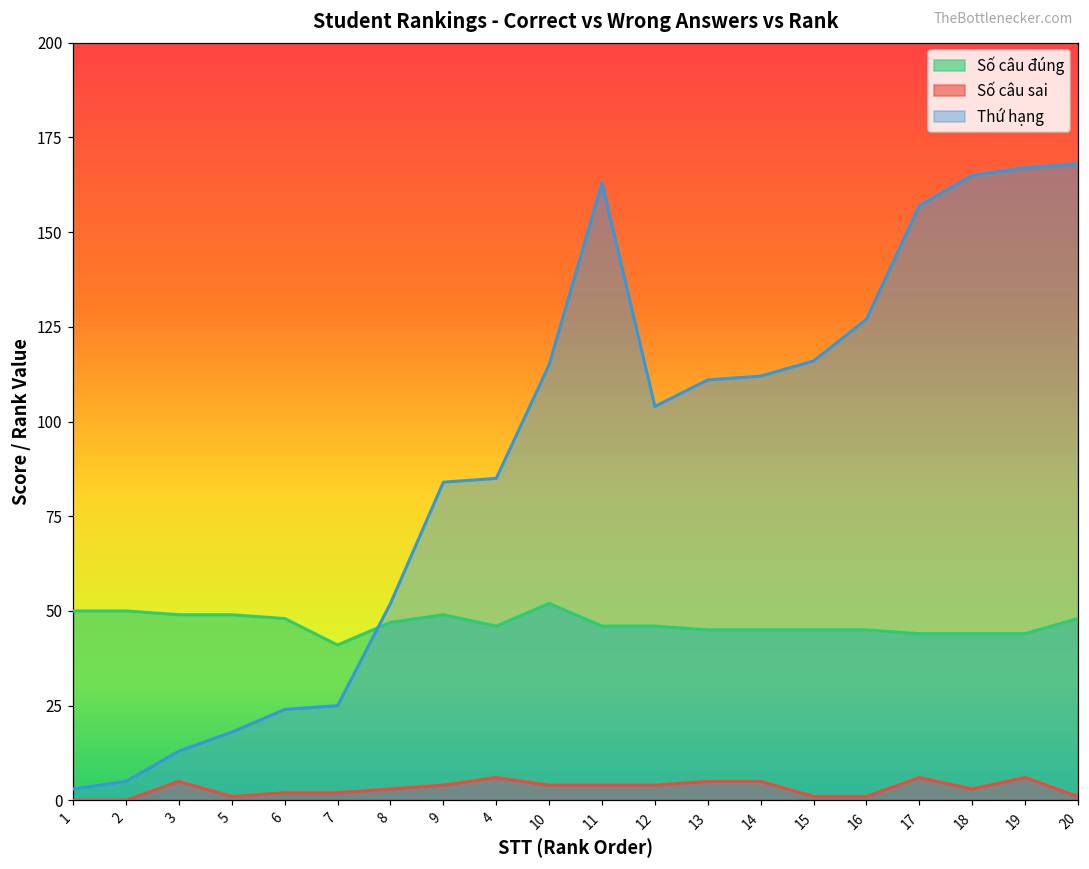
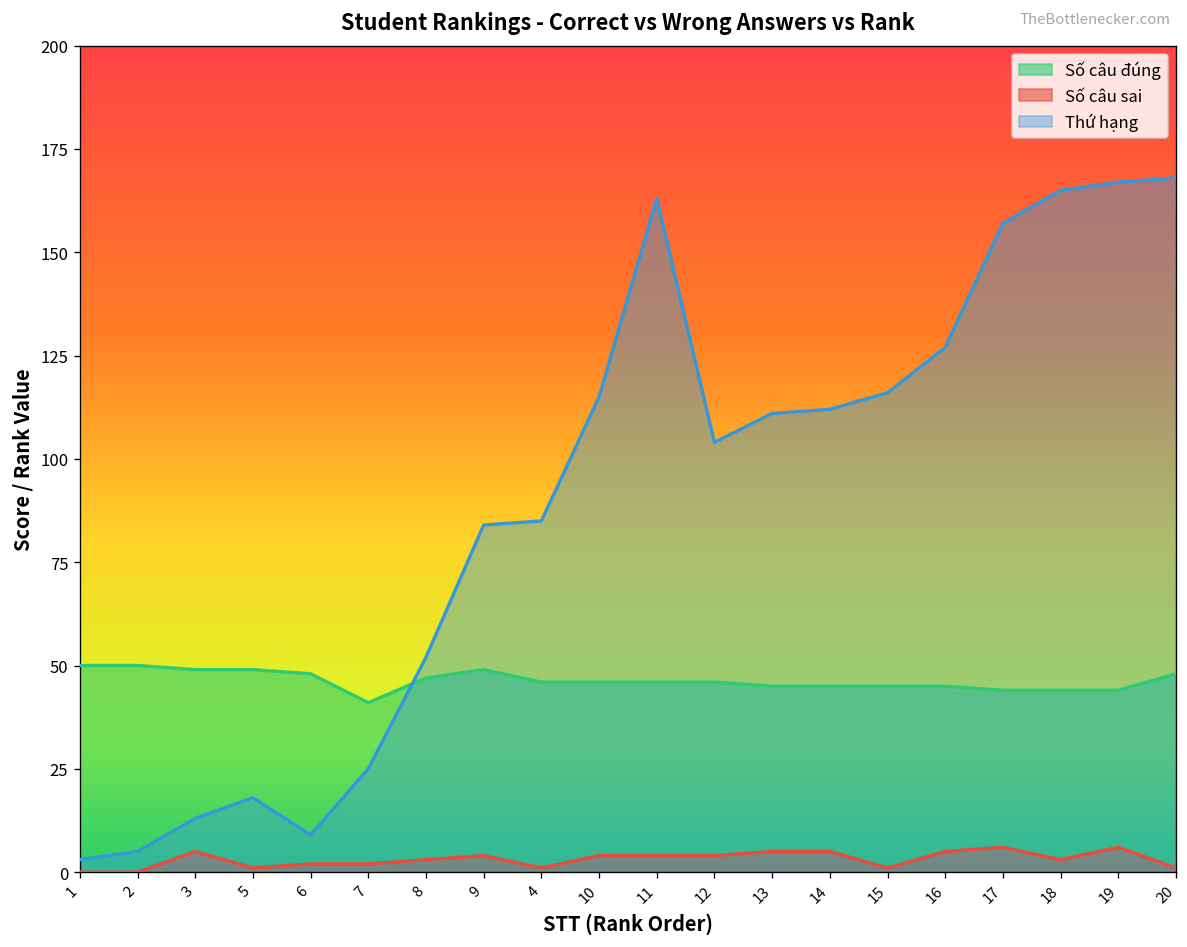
  {
    "Số câu đúng": {
      "1": 50,
      "2": 50,
      "3": 49,
      "5": 49,
      "6": 48,
      "7": 41,
      "8": 47,
      "9": 49,
      "4": 46,
-     "10": 52,
+     "10": 46,
      "11": 46,
      "12": 46,
      "13": 45,
      "14": 45,
      "15": 45,
      "16": 45,
      "17": 44,
      "18": 44,
      "19": 44,
      "20": 48
    },
    "Số câu sai": {
      "1": 0,
      "2": 0,
      "3": 5,
      "5": 1,
      "6": 2,
      "7": 2,
      "8": 3,
      "9": 4,
-     "4": 6,
+     "4": 1,
      "10": 4,
      "11": 4,
      "12": 4,
      "13": 5,
      "14": 5,
      "15": 1,
-     "16": 1,
+     "16": 5,
      "17": 6,
      "18": 3,
      "19": 6,
      "20": 1
    },
    "Thứ hạng": {
      "1": 3,
      "2": 5,
      "3": 13,
      "5": 18,
-     "6": 24,
+     "6": 9,
      "7": 25,
      "8": 52,
      "9": 84,
      "4": 85,
      "10": 115,
      "11": 163,
      "12": 104,
      "13": 111,
      "14": 112,
      "15": 116,
      "16": 127,
      "17": 157,
      "18": 165,
      "19": 167,
      "20": 168
    }
  }
